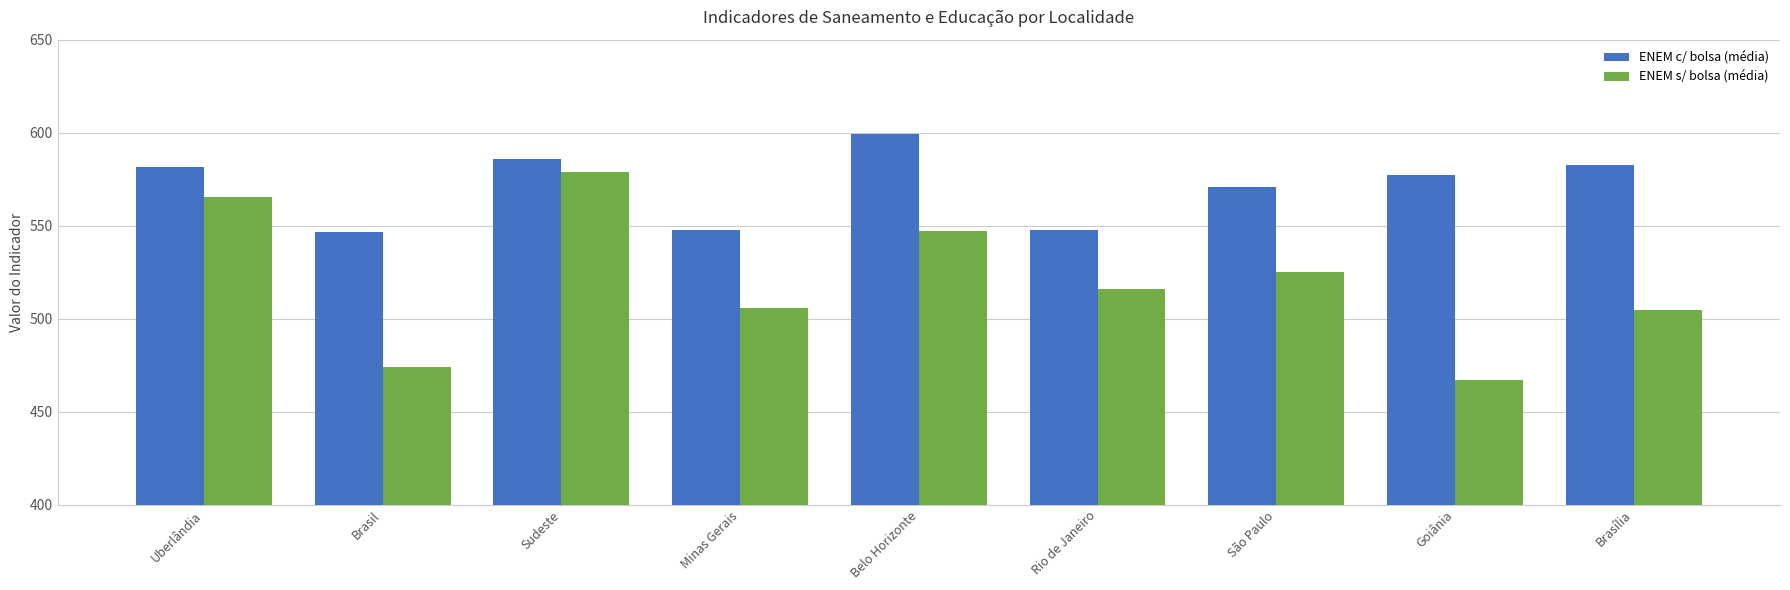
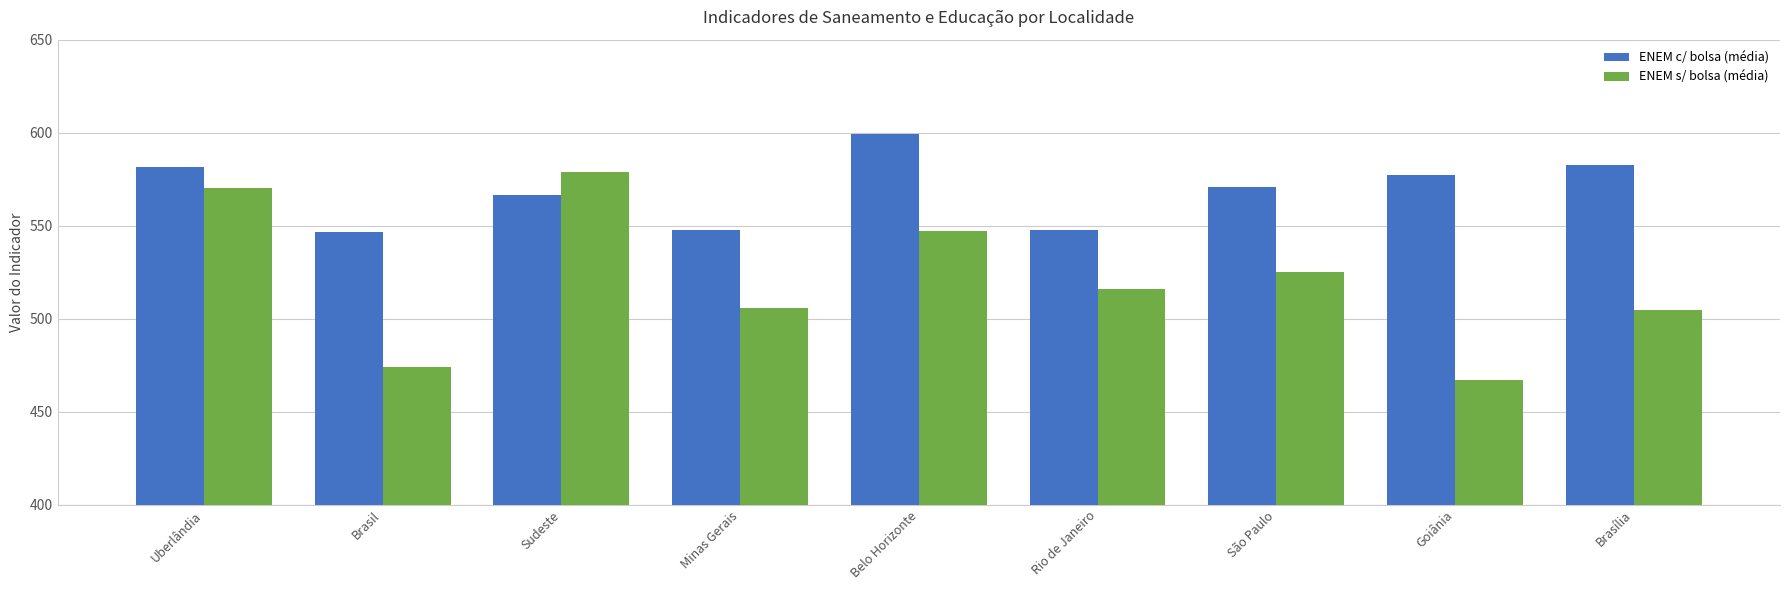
  {
    "ENEM c/ bolsa (média)": {
      "Uberlândia": 582,
      "Brasil": 547,
-     "Sudeste": 586,
+     "Sudeste": 567,
      "Minas Gerais": 548,
      "Belo Horizonte": 599,
      "Rio de Janeiro": 548,
      "São Paulo": 571,
      "Goiânia": 577,
      "Brasília": 583
    },
    "ENEM s/ bolsa (média)": {
-     "Uberlândia": 565,
+     "Uberlândia": 570,
      "Brasil": 474,
      "Sudeste": 579,
      "Minas Gerais": 506,
      "Belo Horizonte": 547,
      "Rio de Janeiro": 516,
      "São Paulo": 525,
      "Goiânia": 467,
      "Brasília": 505
    }
  }
